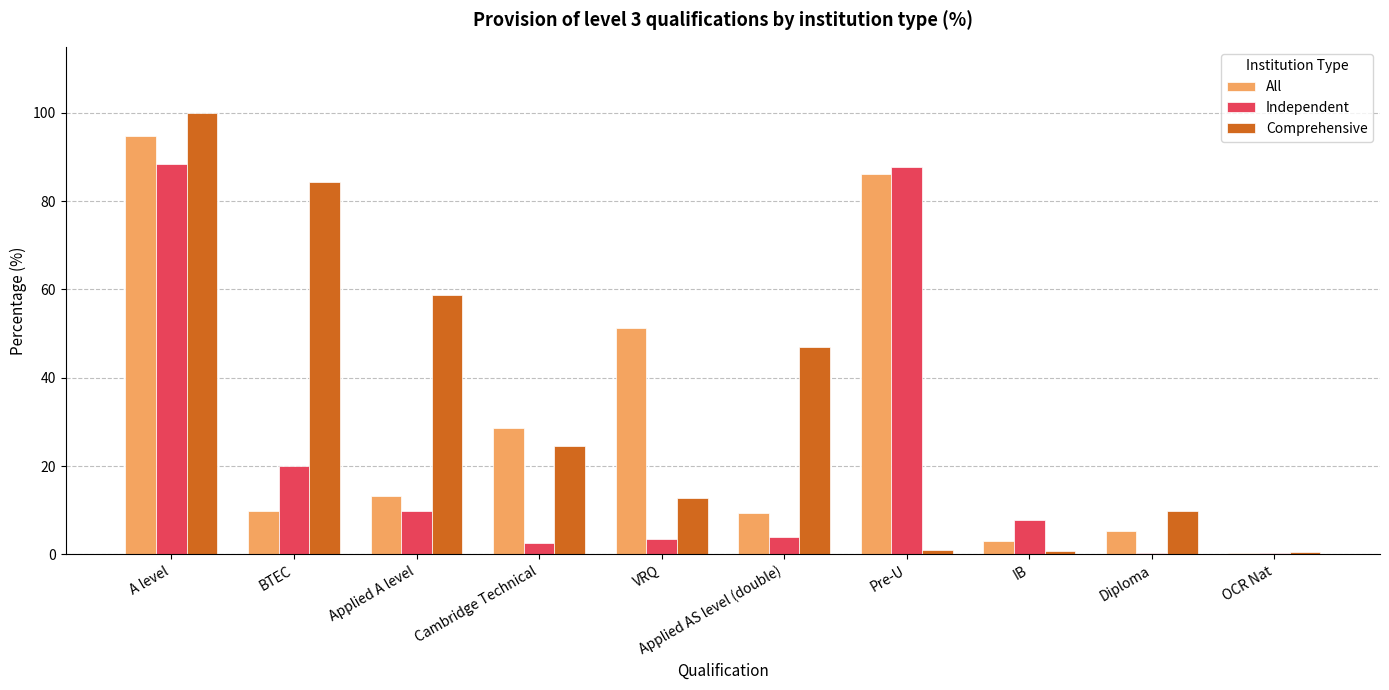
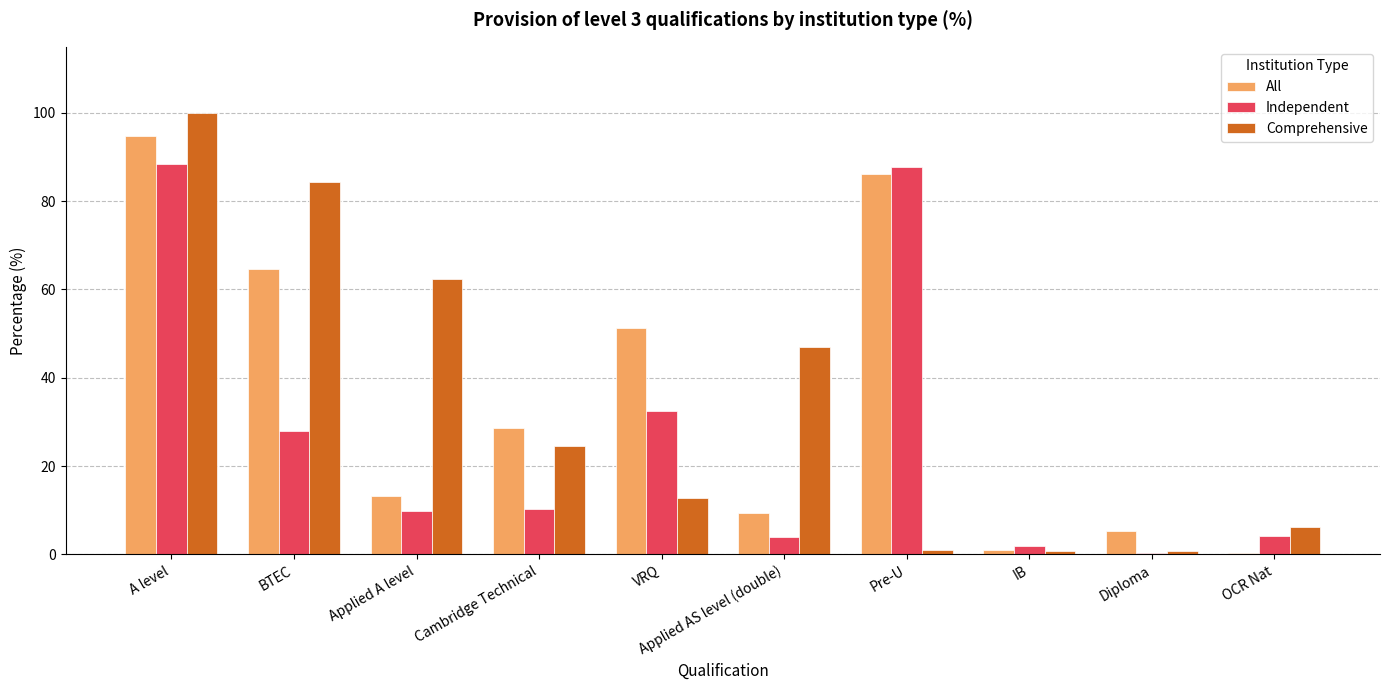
  {
    "All": {
      "A level": 95,
-     "BTEC": 10,
+     "BTEC": 65,
      "Applied A level": 13,
      "Cambridge Technical": 29,
      "VRQ": 51,
      "Applied AS level (double)": 9,
      "Pre-U": 86,
-     "IB": 3,
+     "IB": 1,
      "Diploma": 5
    },
    "Independent": {
      "A level": 89,
-     "BTEC": 20,
+     "BTEC": 28,
      "Applied A level": 10,
-     "Cambridge Technical": 3,
-     "VRQ": 3,
+     "Cambridge Technical": 10,
+     "VRQ": 33,
      "Applied AS level (double)": 4,
      "Pre-U": 88,
-     "IB": 8,
-     "OCR Nat": 0
+     "IB": 2,
+     "OCR Nat": 4
    },
    "Comprehensive": {
      "A level": 100,
      "BTEC": 84,
-     "Applied A level": 59,
+     "Applied A level": 62,
      "Cambridge Technical": 25,
      "VRQ": 13,
      "Applied AS level (double)": 47,
      "Pre-U": 1,
      "IB": 1,
-     "Diploma": 10,
-     "OCR Nat": 0
+     "Diploma": 1,
+     "OCR Nat": 6
    }
  }
